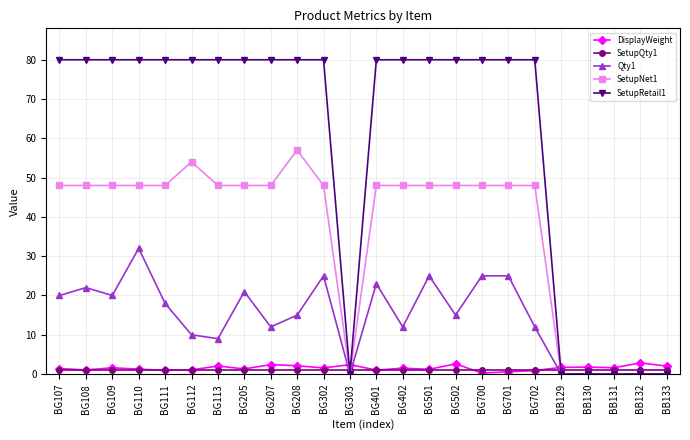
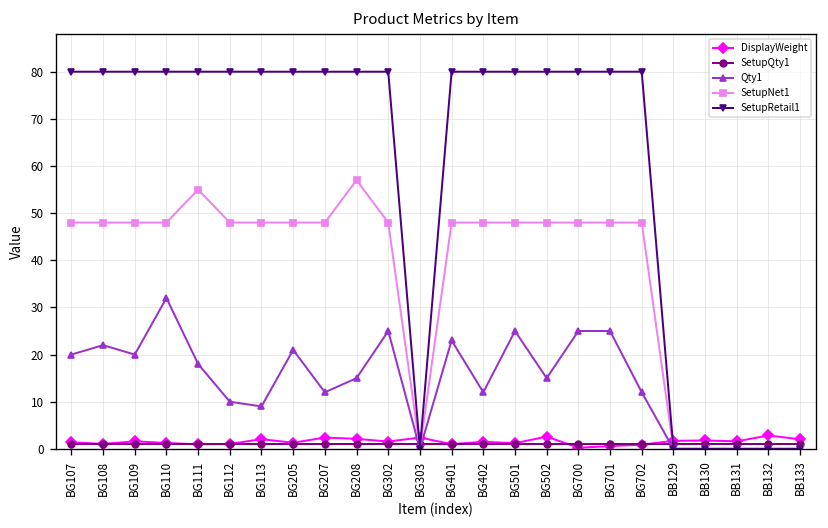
  {
    "DisplayWeight": {
      "BG113": 2,
      "BG207": 2,
      "BG208": 2,
      "BG303": 2,
      "BG502": 3,
      "BG700": 0,
      "BB129": 2,
      "BB130": 2,
      "BB132": 3,
      "BB133": 2
    },
    "Qty1": {
      "BG107": 20,
      "BG108": 22,
      "BG109": 20,
      "BG110": 32,
      "BG111": 18,
      "BG112": 10,
      "BG113": 9,
      "BG205": 21,
      "BG207": 12,
      "BG208": 15,
      "BG302": 25,
      "BG401": 23,
      "BG402": 12,
      "BG501": 25,
      "BG502": 15,
      "BG700": 25,
      "BG701": 25,
      "BG702": 12
    },
    "SetupNet1": {
      "BG107": 48,
      "BG108": 48,
      "BG109": 48,
      "BG110": 48,
-     "BG111": 48,
-     "BG112": 54,
+     "BG111": 55,
+     "BG112": 48,
      "BG113": 48,
      "BG205": 48,
      "BG207": 48,
      "BG208": 57,
      "BG302": 48,
      "BG401": 48,
      "BG402": 48,
      "BG501": 48,
      "BG502": 48,
      "BG700": 48,
      "BG701": 48,
      "BG702": 48
    }
  }
